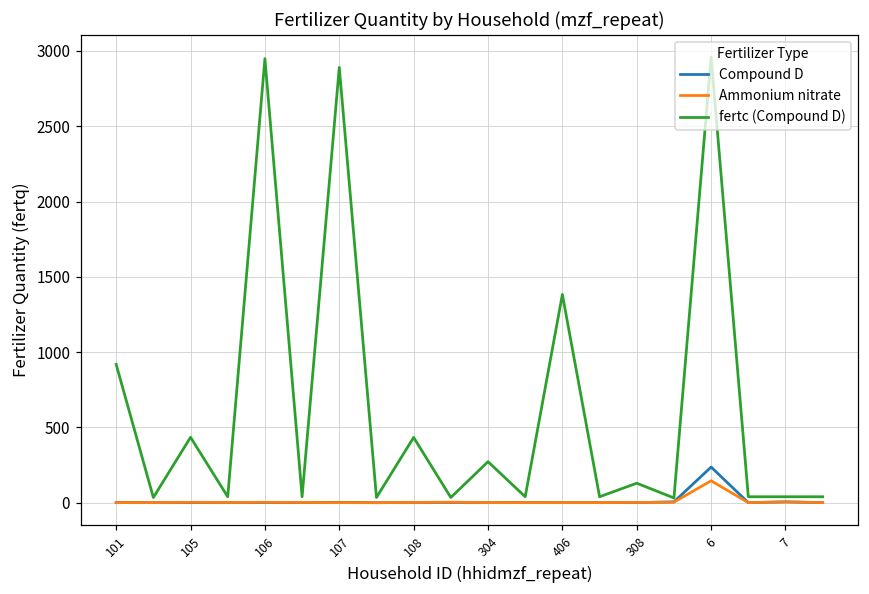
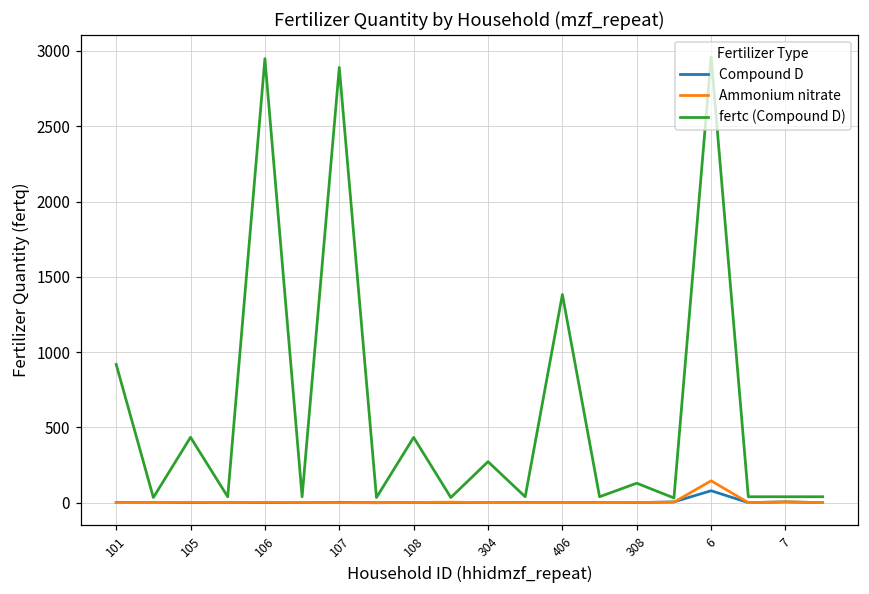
  {
    "Compound D": {
-     "6": 240
+     "6": 80
    },
    "Ammonium nitrate": {
      "6": 150
    },
    "fertc (Compound D)": {
      "101": 920,
      "105": 440,
      "106": 2950,
      "107": 2890,
      "108": 430,
      "304": 270,
      "406": 1380,
      "308": 130
    }
  }
